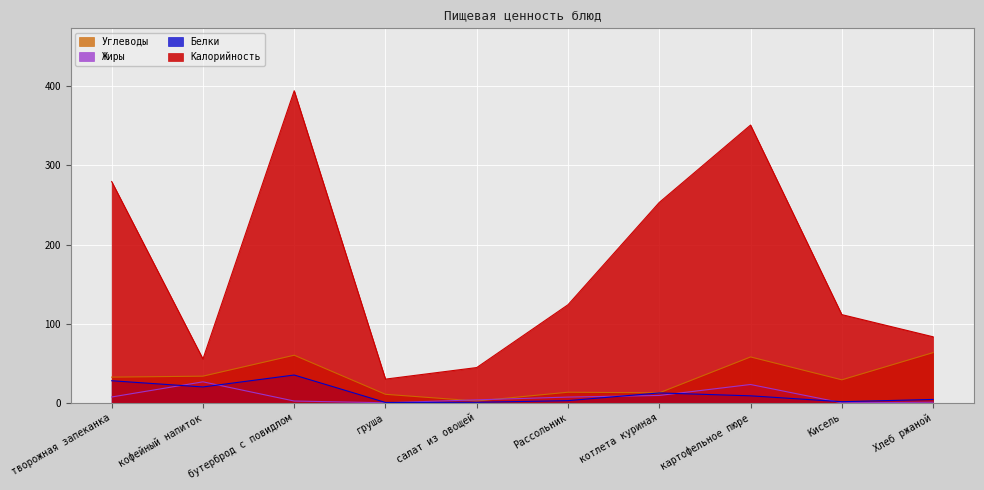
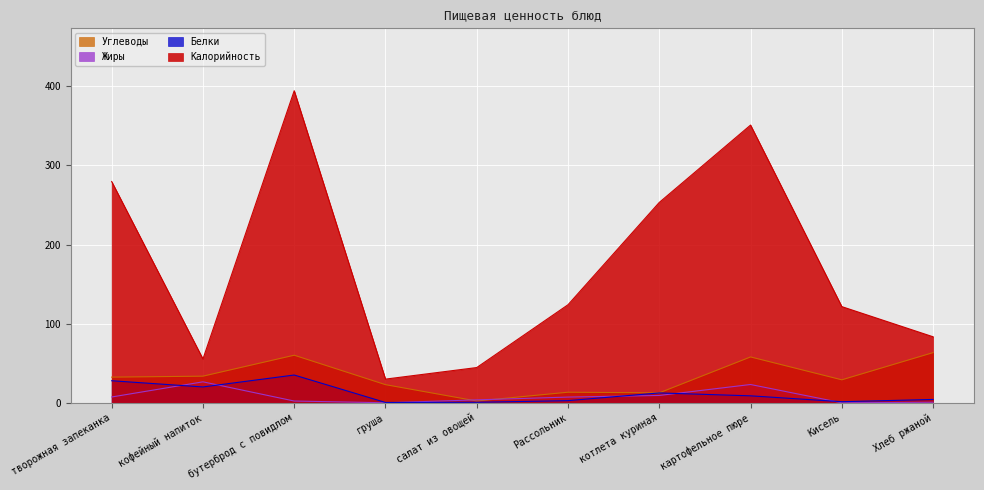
  {
    "Углеводы": {
      "творожная запеканка": 30,
      "кофейный напиток": 30,
      "бутерброд с повидлом": 60,
-     "груша": 10,
+     "груша": 20,
      "Рассольник": 10,
      "картофельное пюре": 60,
      "Кисель": 30,
      "Хлеб ржаной": 60
    },
    "Жиры": {
      "творожная запеканка": 10,
      "кофейный напиток": 30,
      "бутерброд с повидлом": 0,
      "Рассольник": 10,
      "котлета куриная": 10,
      "картофельное пюре": 20,
      "Хлеб ржаной": 0
    },
    "Белки": {
      "творожная запеканка": 30,
      "кофейный напиток": 20,
      "бутерброд с повидлом": 40,
      "Рассольник": 0,
      "картофельное пюре": 10,
      "Хлеб ржаной": 0
    },
    "Калорийность": {
      "творожная запеканка": 280,
      "кофейный напиток": 60,
      "бутерброд с повидлом": 390,
      "груша": 30,
      "салат из овощей": 40,
      "Рассольник": 120,
      "котлета куриная": 250,
      "картофельное пюре": 350,
-     "Кисель": 110,
+     "Кисель": 120,
      "Хлеб ржаной": 80
    }
  }
